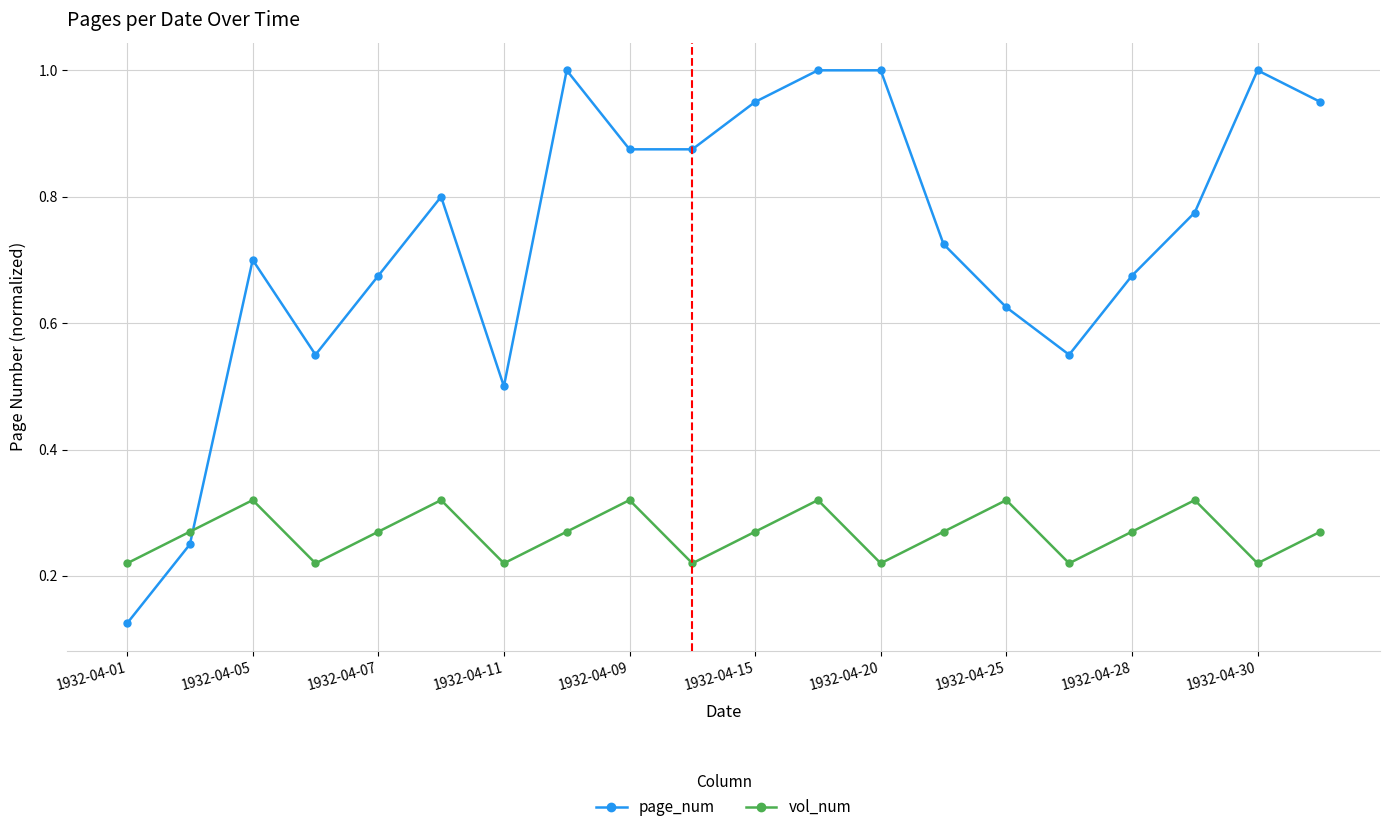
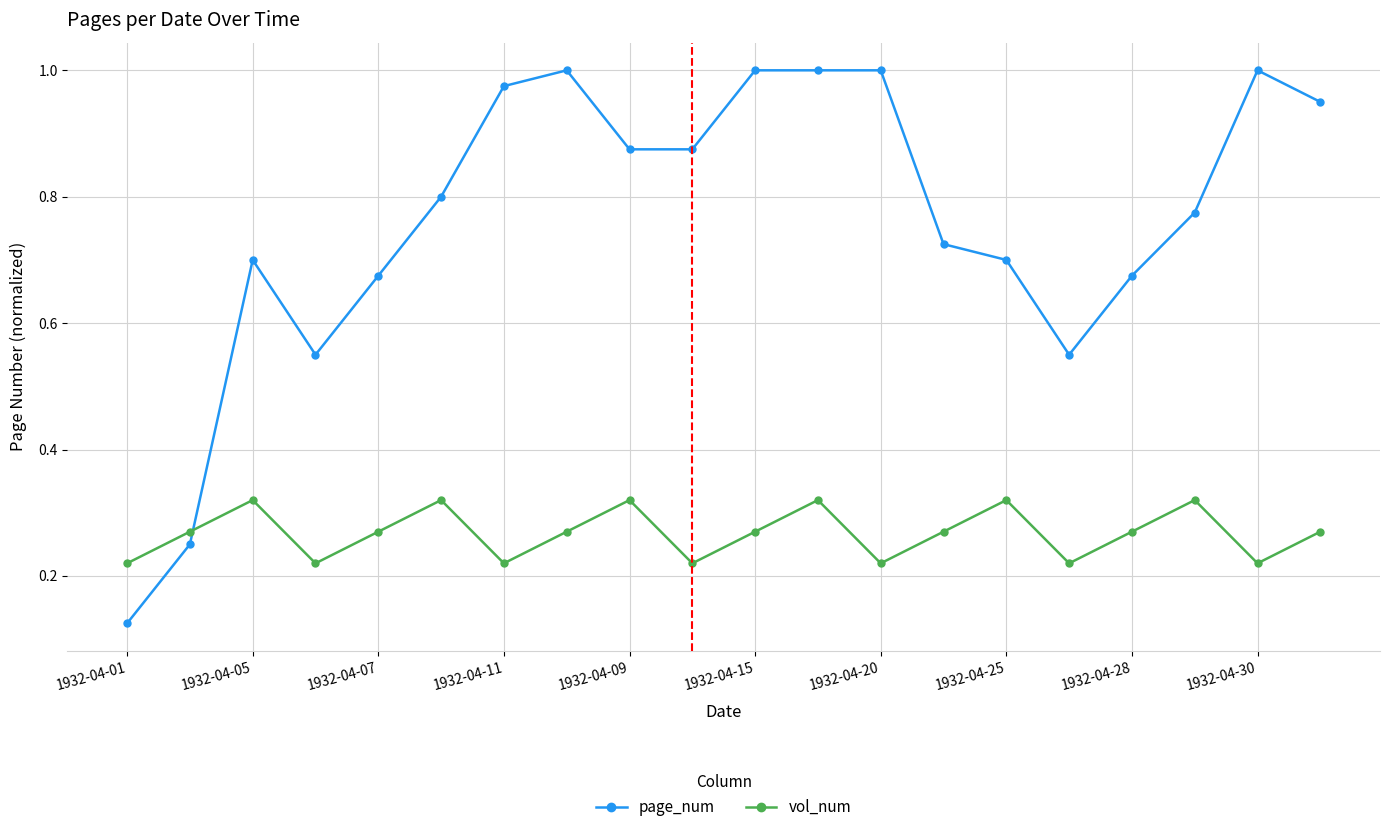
  {
    "page_num": {
      "1932-04-01": 0.13,
      "1932-04-05": 0.70,
      "1932-04-07": 0.68,
-     "1932-04-11": 0.50,
+     "1932-04-11": 0.98,
      "1932-04-09": 0.88,
-     "1932-04-15": 0.95,
+     "1932-04-15": 1.00,
      "1932-04-20": 1.00,
-     "1932-04-25": 0.63,
+     "1932-04-25": 0.70,
      "1932-04-28": 0.68,
      "1932-04-30": 1.00
    },
    "vol_num": {
      "1932-04-01": 0.22,
      "1932-04-05": 0.32,
      "1932-04-07": 0.27,
      "1932-04-11": 0.22,
      "1932-04-09": 0.32,
      "1932-04-15": 0.27,
      "1932-04-20": 0.22,
      "1932-04-25": 0.32,
      "1932-04-28": 0.27,
      "1932-04-30": 0.22
    }
  }
